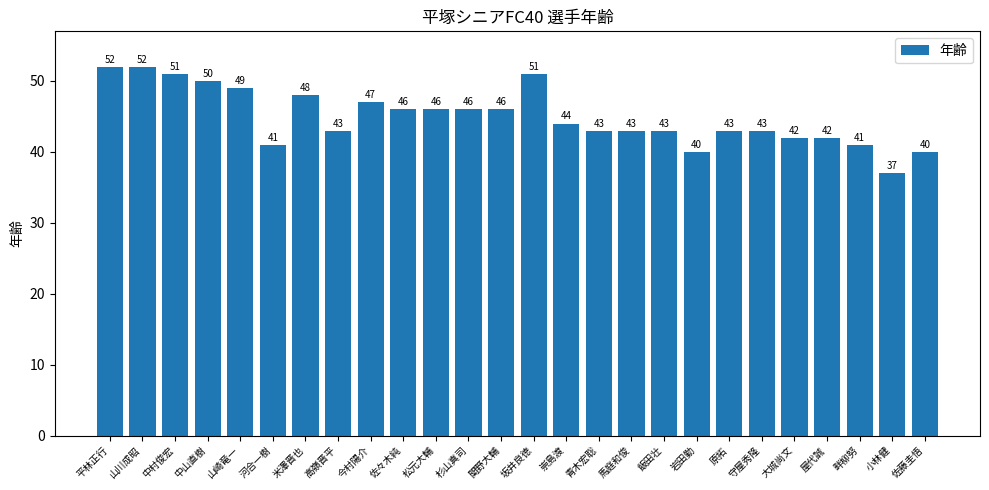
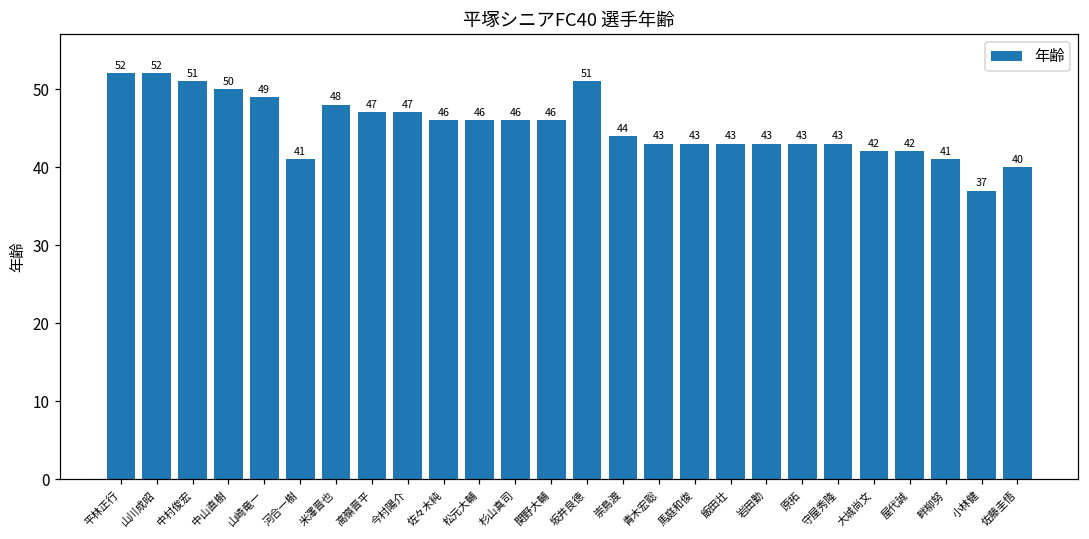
  {
    "平林正行": 52,
    "山川成昭": 52,
    "中村俊宏": 51,
    "中山直樹": 50,
    "山崎竜一": 49,
    "河合一樹": 41,
    "米澤晋也": 48,
-   "高嶺晋平": 43,
+   "高嶺晋平": 47,
    "今村陽介": 47,
    "佐々木純": 46,
    "松元大輔": 46,
    "杉山真司": 46,
    "関野大輔": 46,
    "坂井良徳": 51,
    "崇島渡": 44,
    "青木宏聡": 43,
    "馬庭和俊": 43,
    "飯田壮": 43,
-   "岩田勤": 40,
+   "岩田勤": 43,
    "原拓": 43,
    "守屋秀隆": 43,
    "大城尚文": 42,
    "屋代誠": 42,
    "畔柳努": 41,
    "小林健": 37,
    "佐藤圭悟": 40
  }
